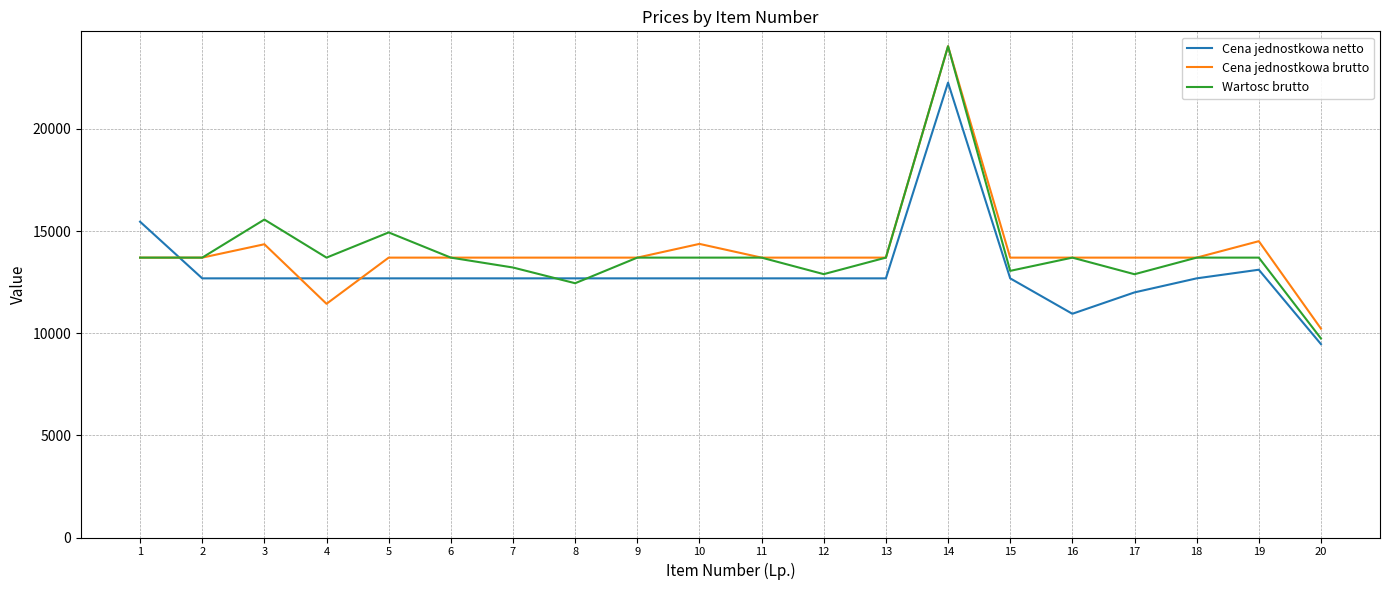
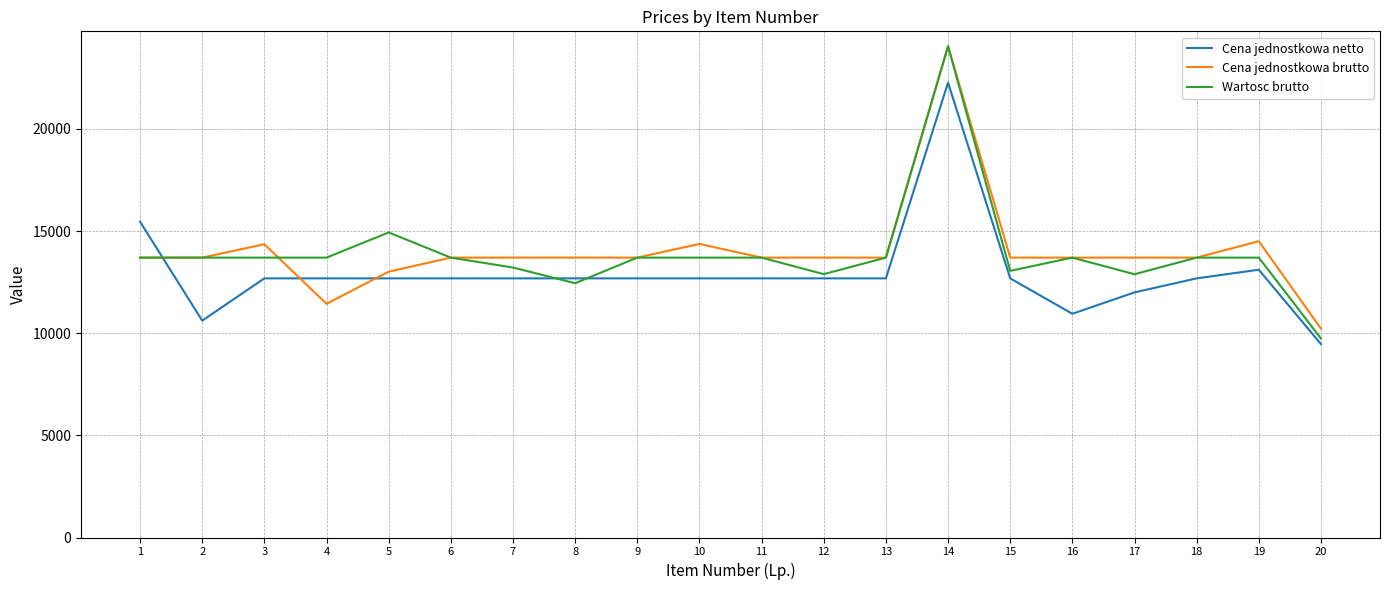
  {
    "Cena jednostkowa netto": {
      "1": 15500,
-     "2": 12700,
+     "2": 10600,
      "3": 12700,
      "4": 12700,
      "5": 12700,
      "6": 12700,
      "7": 12700,
      "8": 12700,
      "9": 12700,
      "10": 12700,
      "11": 12700,
      "12": 12700,
      "13": 12700,
      "14": 22300,
      "15": 12700,
      "16": 11000,
      "17": 12000,
      "18": 12700,
      "19": 13100,
      "20": 9500
    },
    "Cena jednostkowa brutto": {
      "3": 14400,
      "4": 11400,
-     "5": 13700,
+     "5": 13000,
      "7": 13700,
      "8": 13700,
      "10": 14400,
      "12": 13700,
      "15": 13700,
      "17": 13700,
      "19": 14500,
      "20": 10200
    },
    "Wartosc brutto": {
-     "3": 15600,
+     "3": 13700,
      "4": 13700,
      "5": 14900,
      "7": 13200,
      "8": 12400,
      "10": 13700,
      "12": 12900,
      "15": 13100,
      "17": 12900,
      "19": 13700,
      "20": 9700
    }
  }
